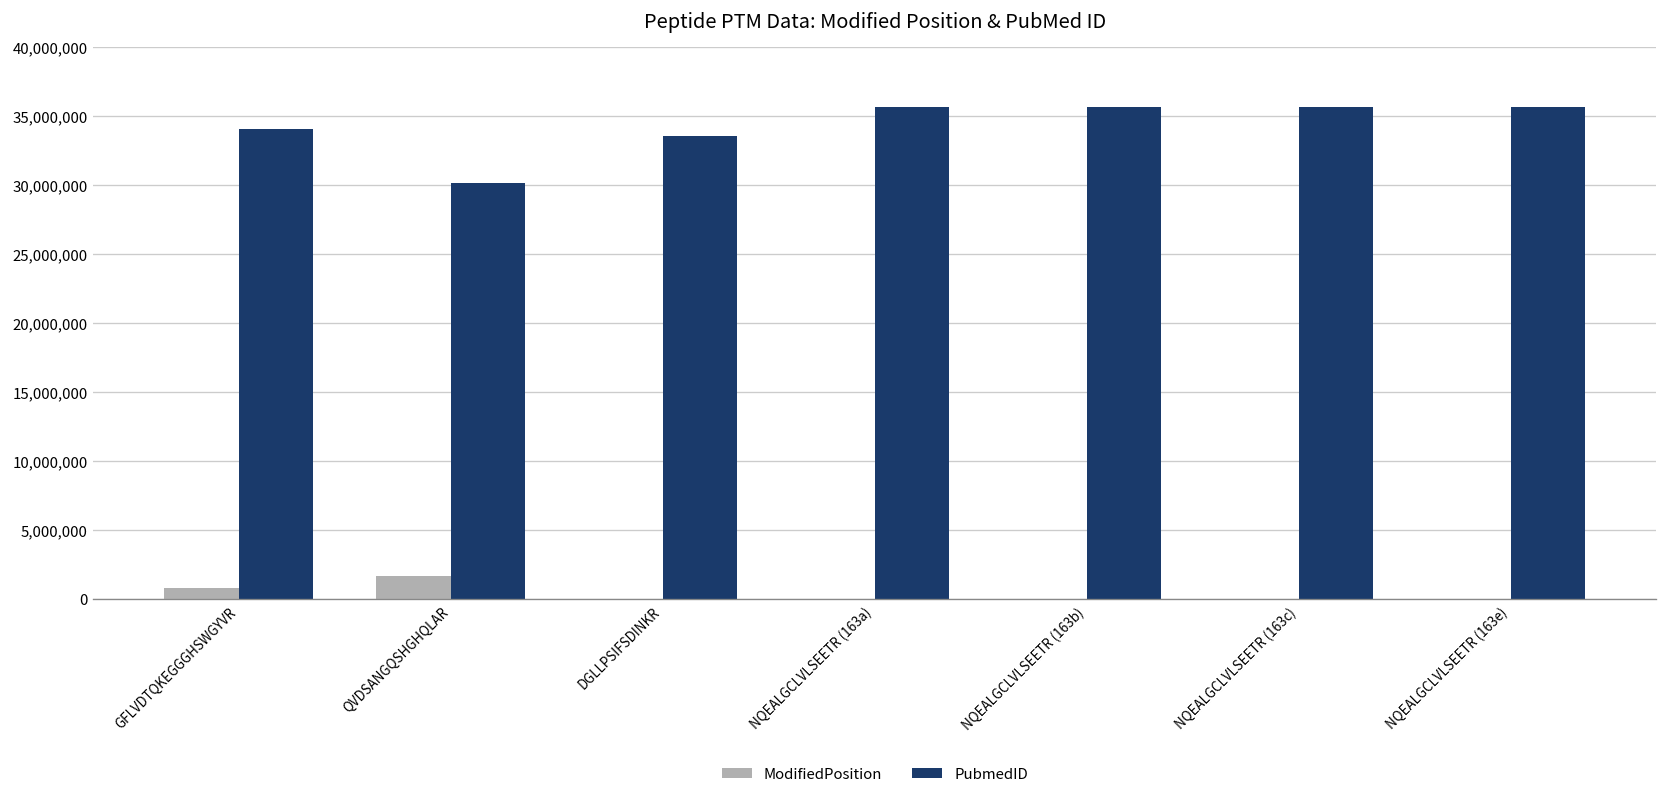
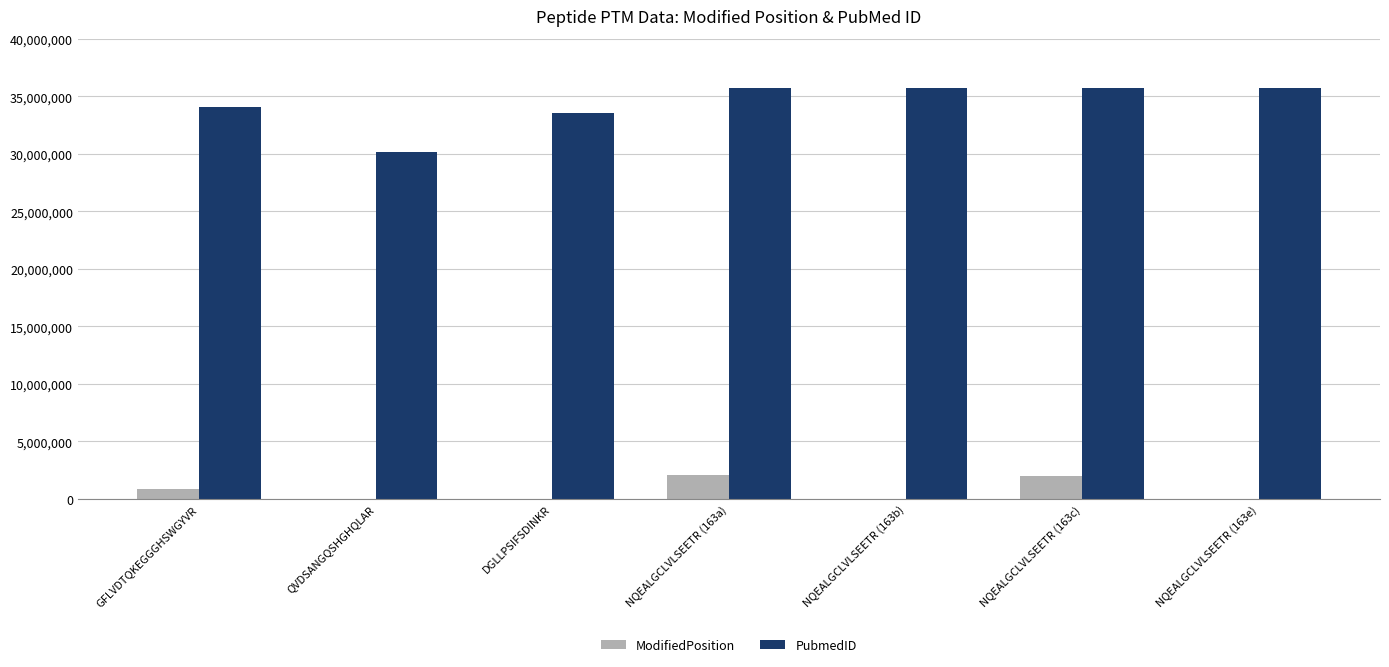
  {
    "ModifiedPosition": {
      "GFLVDTQKEGGGHSWGYVR": "800,000",
-     "QVDSANGQSHGHQLAR": "1,700,000",
-     "NQEALGCLVLSEETR (163a)": "0",
-     "NQEALGCLVLSEETR (163c)": "0"
+     "QVDSANGQSHGHQLAR": "0",
+     "NQEALGCLVLSEETR (163a)": "2,100,000",
+     "NQEALGCLVLSEETR (163c)": "2,000,000"
    },
    "PubmedID": {
      "GFLVDTQKEGGGHSWGYVR": "34,000,000",
      "QVDSANGQSHGHQLAR": "30,200,000",
      "DGLLPSIFSDINKR": "33,600,000",
      "NQEALGCLVLSEETR (163a)": "35,700,000",
      "NQEALGCLVLSEETR (163b)": "35,700,000",
      "NQEALGCLVLSEETR (163c)": "35,700,000",
      "NQEALGCLVLSEETR (163e)": "35,700,000"
    }
  }
